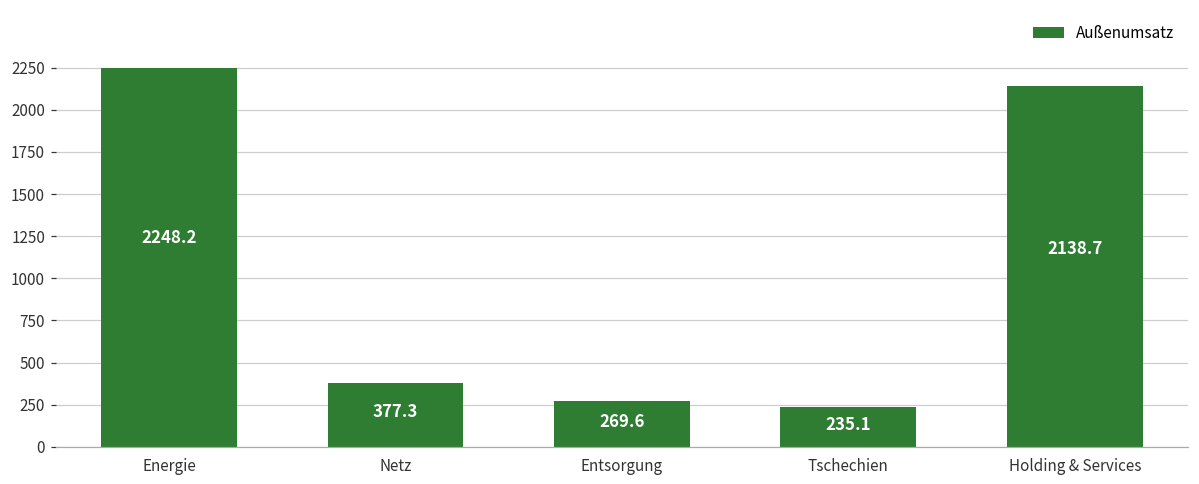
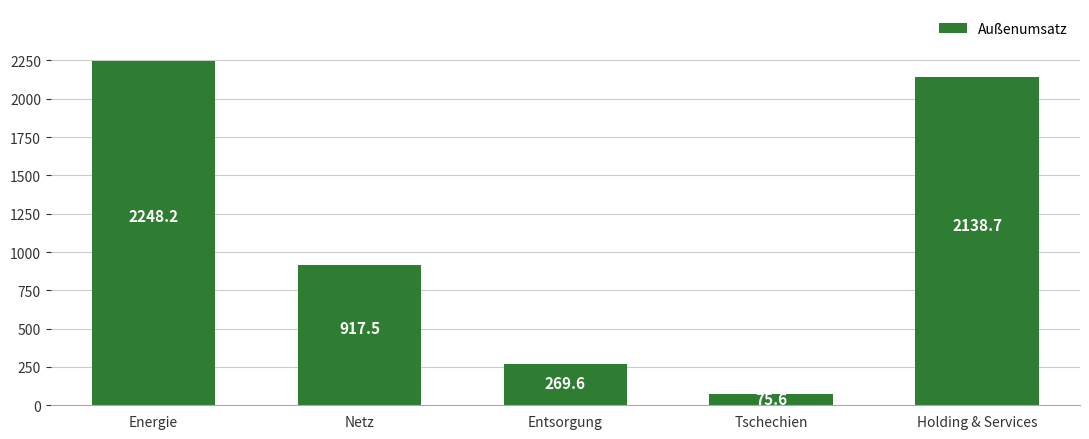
  {
    "Energie": 2248.2,
-   "Netz": 377.3,
+   "Netz": 917.5,
    "Entsorgung": 269.6,
-   "Tschechien": 235.1,
+   "Tschechien": 75.6,
    "Holding & Services": 2138.7
  }
